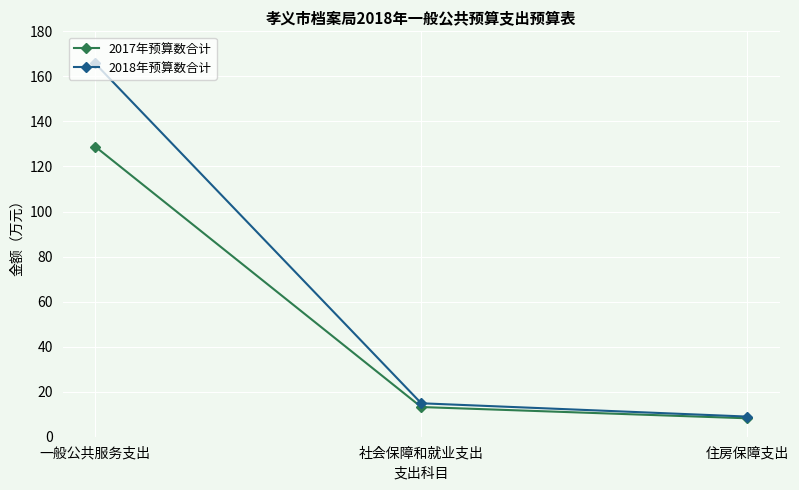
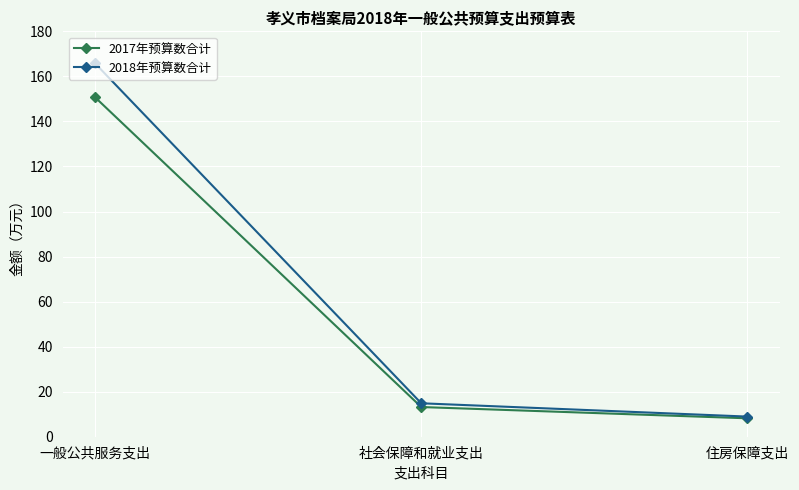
  {
    "2017年预算数合计": {
-     "一般公共服务支出": 129,
+     "一般公共服务支出": 151,
      "社会保障和就业支出": 13
    },
    "2018年预算数合计": {
      "社会保障和就业支出": 15
    }
  }
